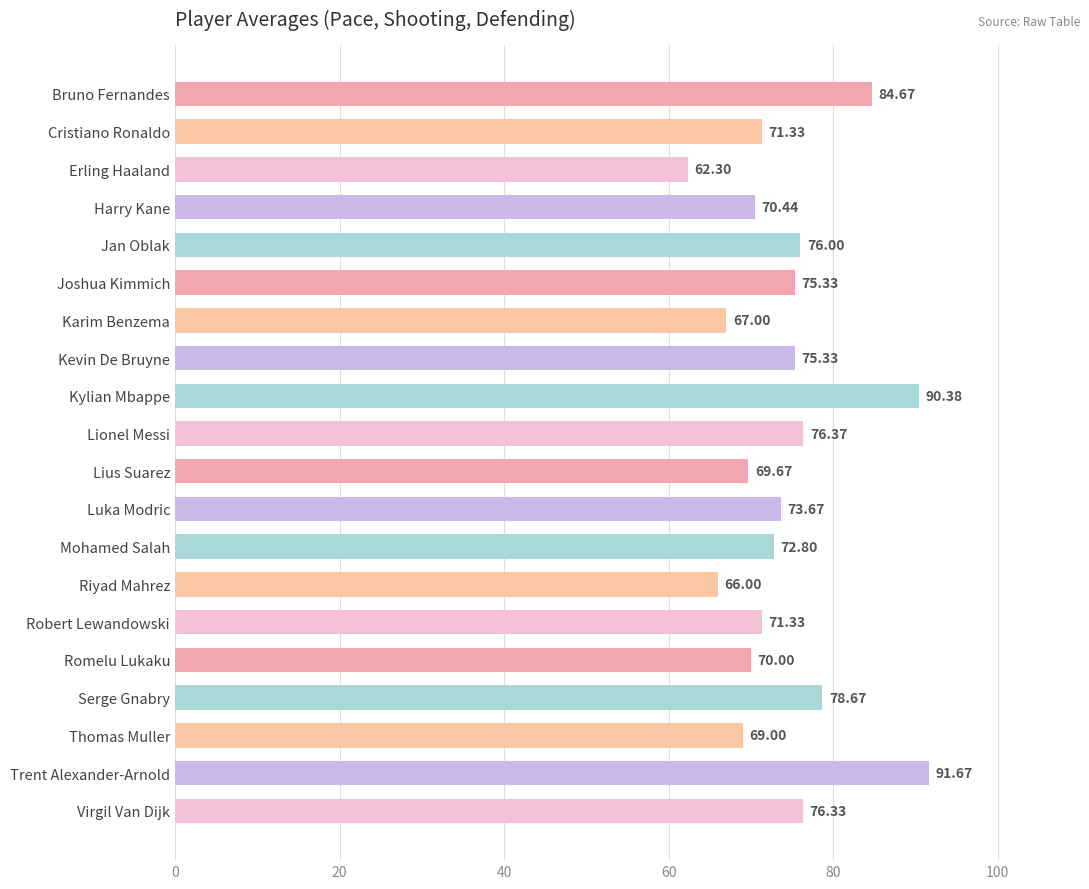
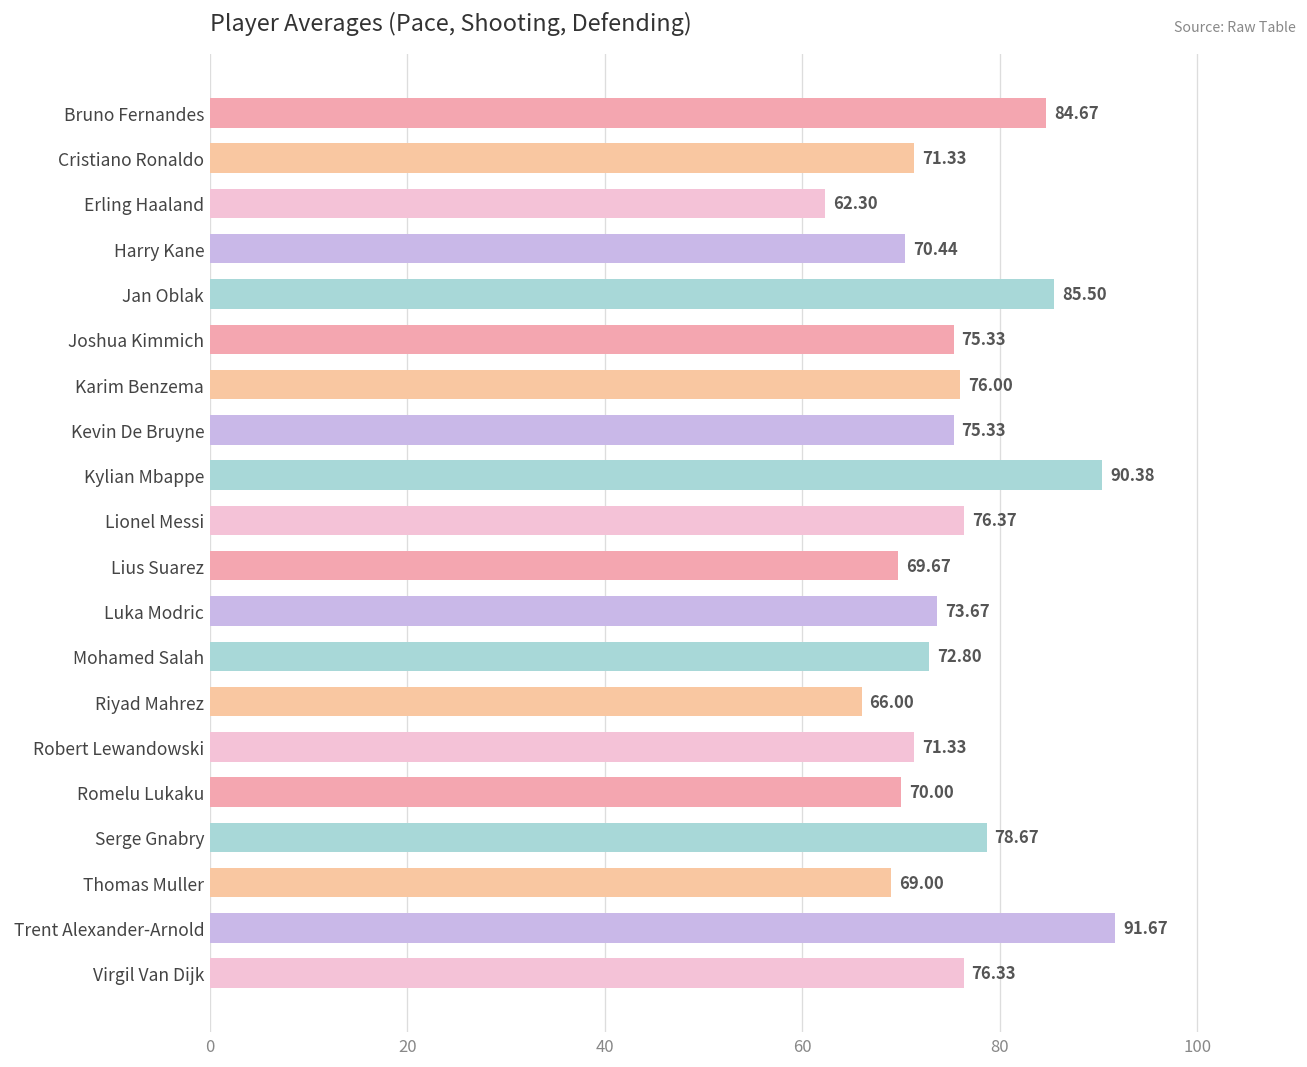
  {
    "Bruno Fernandes": 84.67,
    "Cristiano Ronaldo": 71.33,
    "Erling Haaland": 62.30,
    "Harry Kane": 70.44,
-   "Jan Oblak": 76.00,
+   "Jan Oblak": 85.50,
    "Joshua Kimmich": 75.33,
-   "Karim Benzema": 67.00,
+   "Karim Benzema": 76.00,
    "Kevin De Bruyne": 75.33,
    "Kylian Mbappe": 90.38,
    "Lionel Messi": 76.37,
    "Lius Suarez": 69.67,
    "Luka Modric": 73.67,
    "Mohamed Salah": 72.80,
    "Riyad Mahrez": 66.00,
    "Robert Lewandowski": 71.33,
    "Romelu Lukaku": 70.00,
    "Serge Gnabry": 78.67,
    "Thomas Muller": 69.00,
    "Trent Alexander-Arnold": 91.67,
    "Virgil Van Dijk": 76.33
  }
